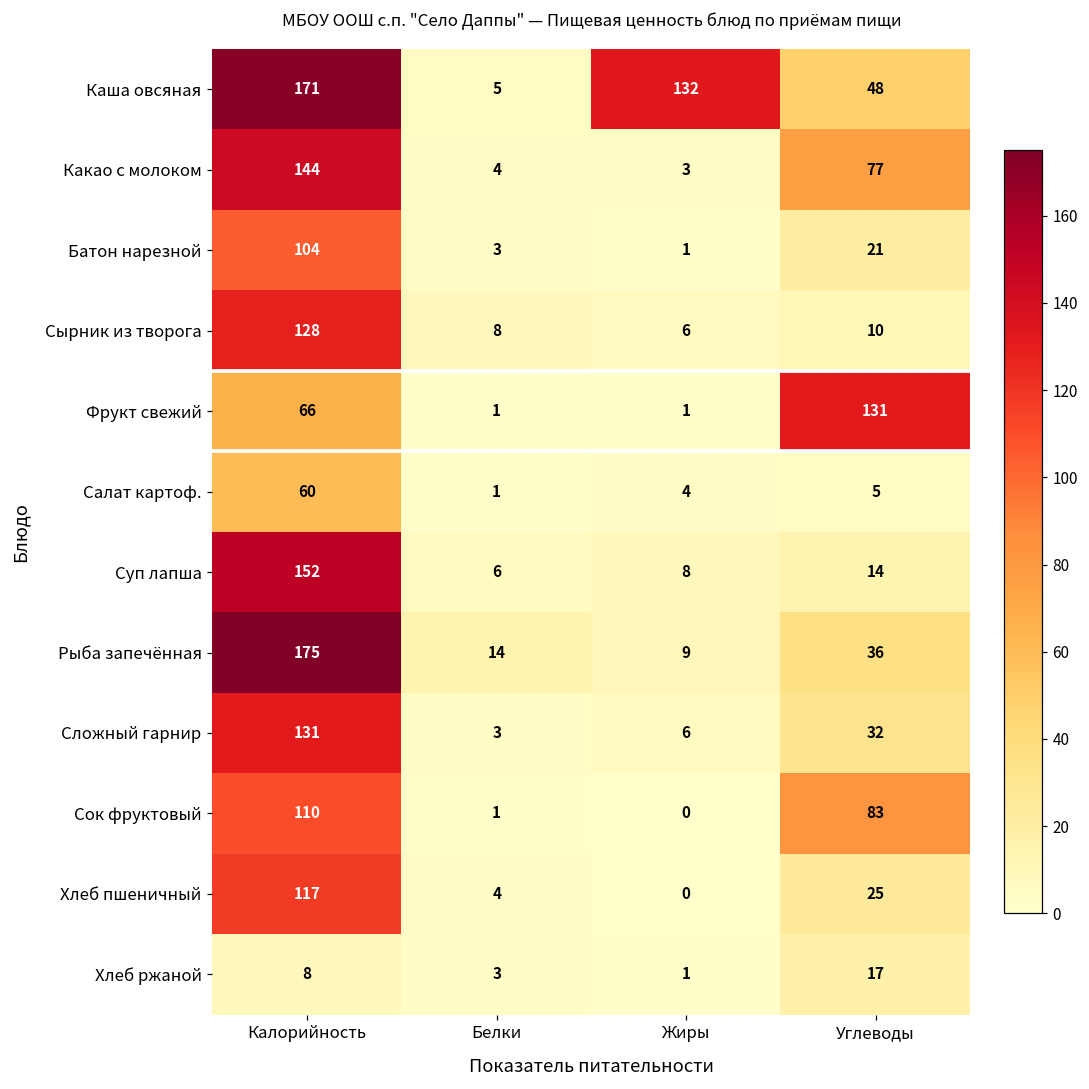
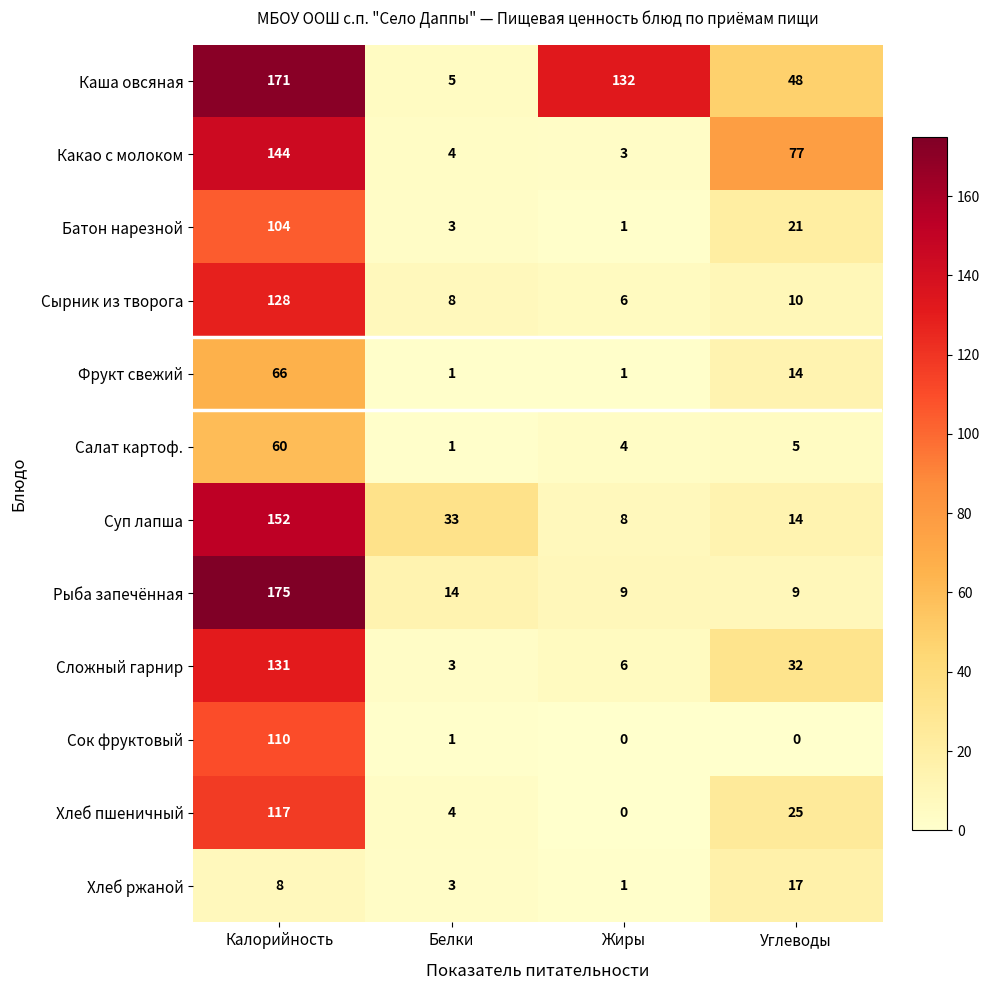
  {
    "Каша овсяная": {
      "Калорийность": 171,
      "Белки": 5,
      "Жиры": 132,
      "Углеводы": 48
    },
    "Какао с молоком": {
      "Калорийность": 144,
      "Белки": 4,
      "Жиры": 3,
      "Углеводы": 77
    },
    "Батон нарезной": {
      "Калорийность": 104,
      "Белки": 3,
      "Жиры": 1,
      "Углеводы": 21
    },
    "Сырник из творога": {
      "Калорийность": 128,
      "Белки": 8,
      "Жиры": 6,
      "Углеводы": 10
    },
    "Фрукт свежий": {
      "Калорийность": 66,
      "Белки": 1,
      "Жиры": 1,
-     "Углеводы": 131
+     "Углеводы": 14
    },
    "Салат картоф.": {
      "Калорийность": 60,
      "Белки": 1,
      "Жиры": 4,
      "Углеводы": 5
    },
    "Суп лапша": {
      "Калорийность": 152,
-     "Белки": 6,
+     "Белки": 33,
      "Жиры": 8,
      "Углеводы": 14
    },
    "Рыба запечённая": {
      "Калорийность": 175,
      "Белки": 14,
      "Жиры": 9,
-     "Углеводы": 36
+     "Углеводы": 9
    },
    "Сложный гарнир": {
      "Калорийность": 131,
      "Белки": 3,
      "Жиры": 6,
      "Углеводы": 32
    },
    "Сок фруктовый": {
      "Калорийность": 110,
      "Белки": 1,
      "Жиры": 0,
-     "Углеводы": 83
+     "Углеводы": 0
    },
    "Хлеб пшеничный": {
      "Калорийность": 117,
      "Белки": 4,
      "Жиры": 0,
      "Углеводы": 25
    },
    "Хлеб ржаной": {
      "Калорийность": 8,
      "Белки": 3,
      "Жиры": 1,
      "Углеводы": 17
    }
  }
